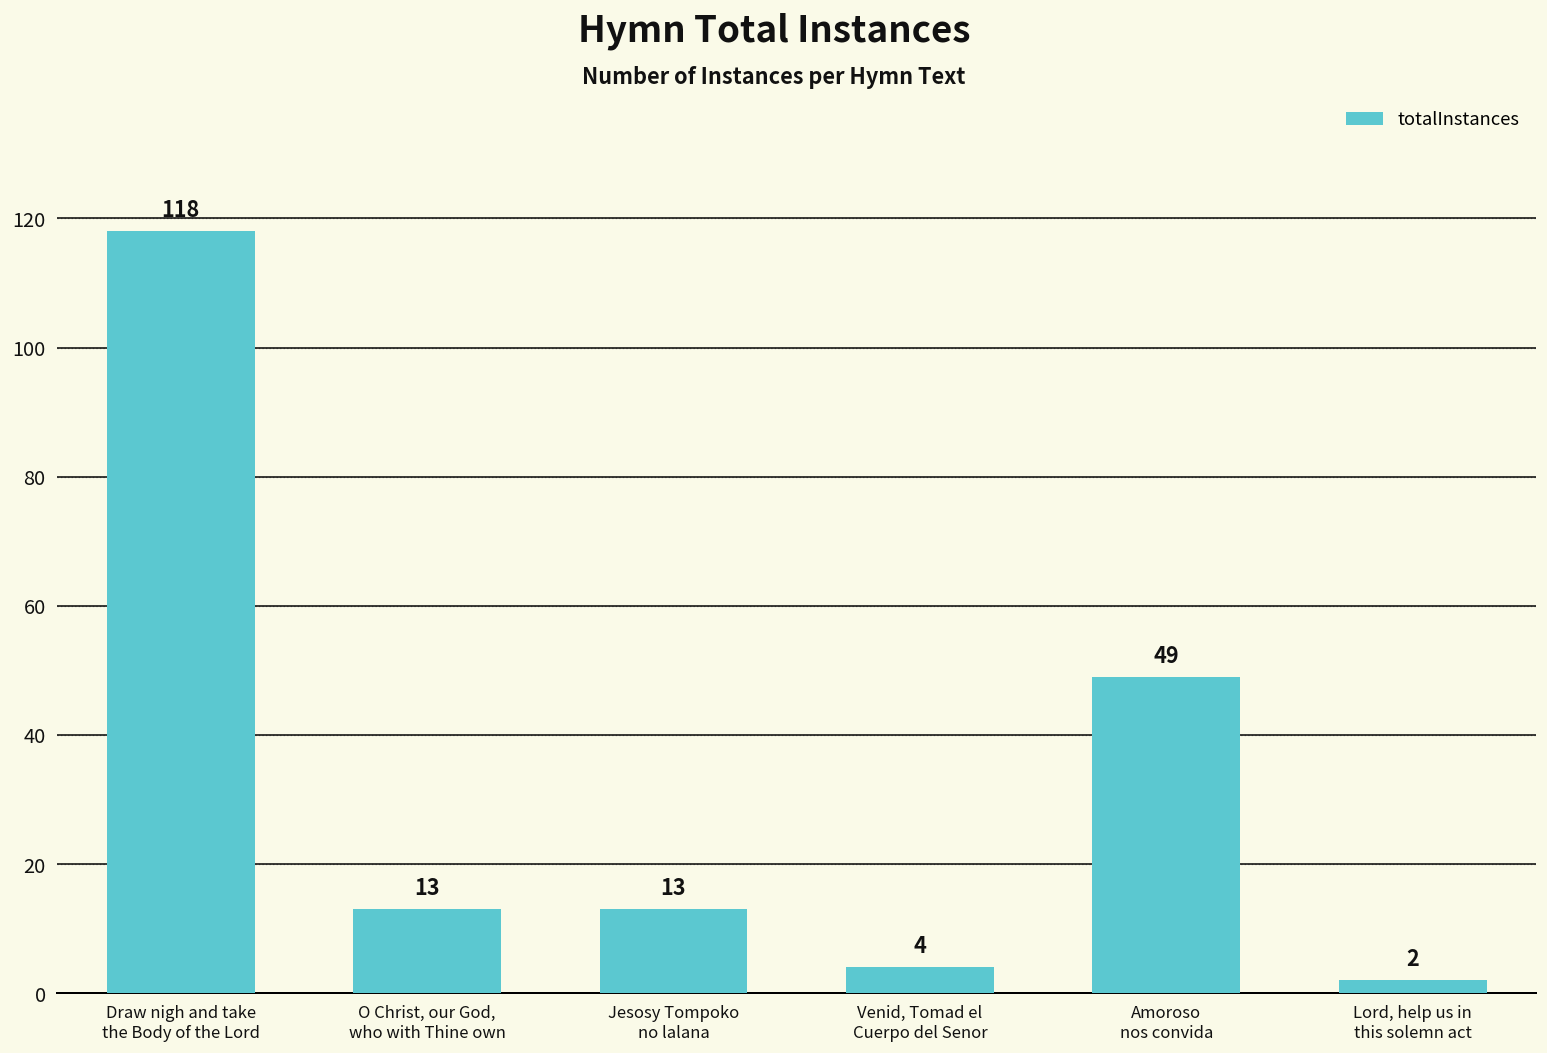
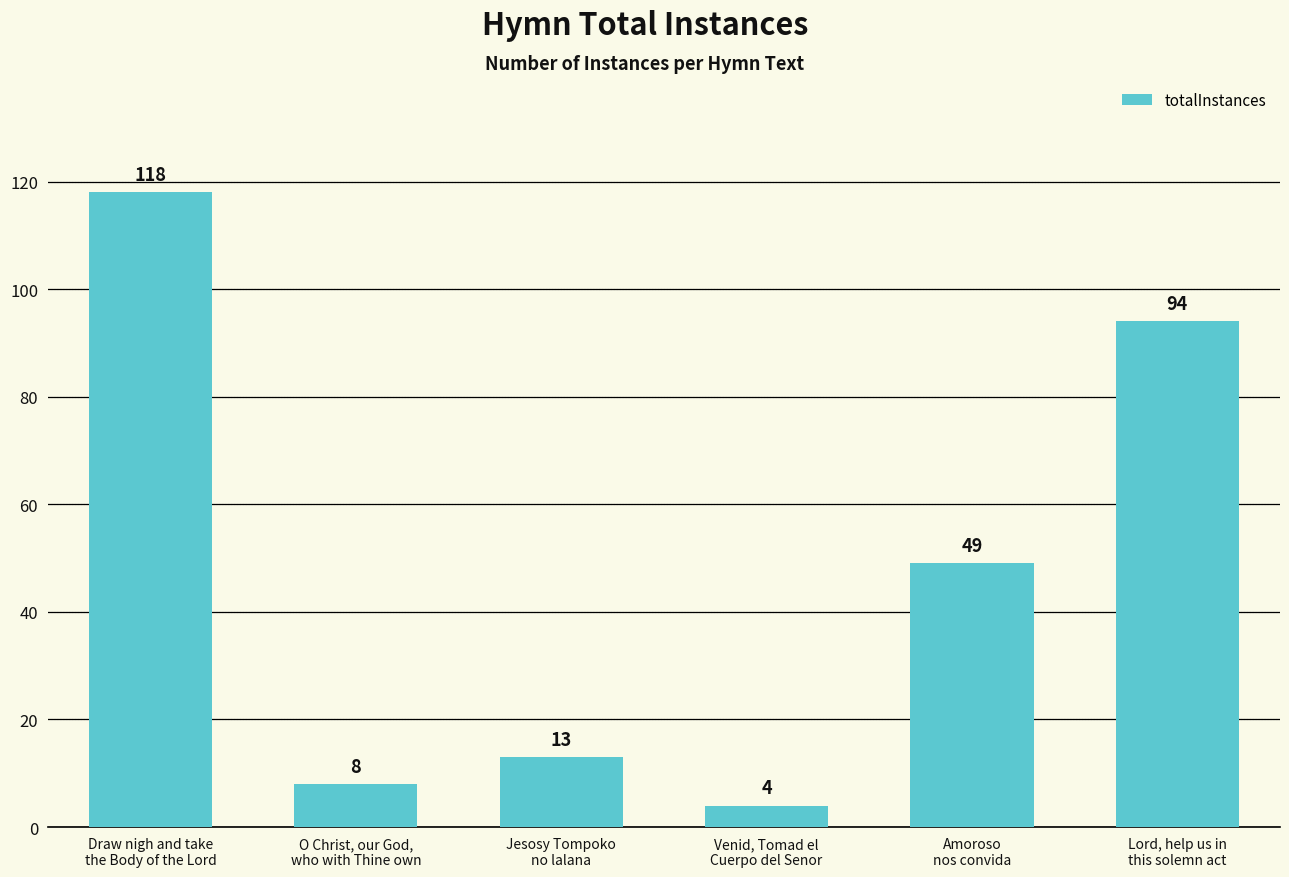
  {
    "Draw nigh and take the Body of the Lord": 118,
-   "O Christ, our God, who with Thine own": 13,
+   "O Christ, our God, who with Thine own": 8,
    "Jesosy Tompoko no lalana": 13,
    "Venid, Tomad el Cuerpo del Senor": 4,
    "Amoroso nos convida": 49,
-   "Lord, help us in this solemn act": 2
+   "Lord, help us in this solemn act": 94
  }
